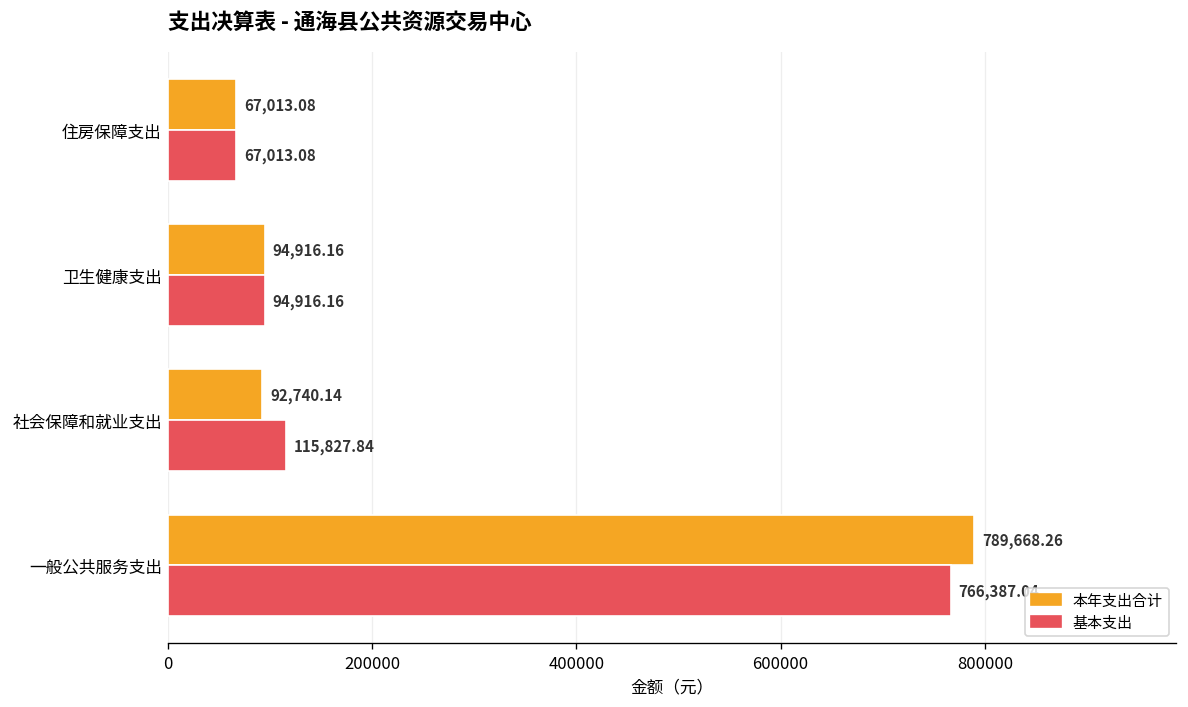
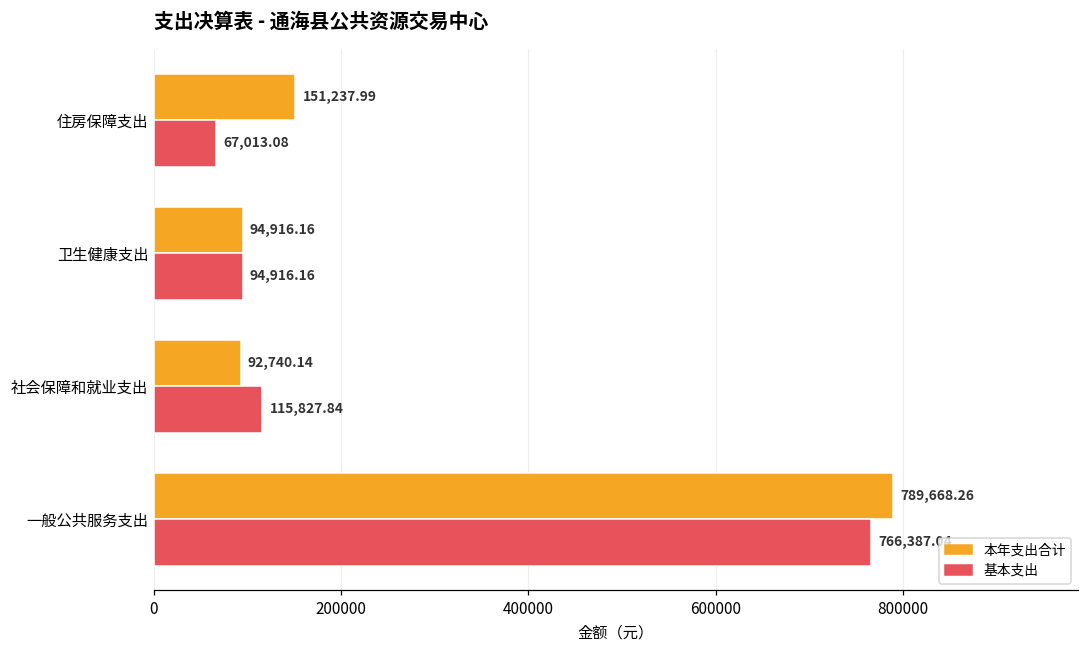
  {
    "本年支出合计": {
-     "住房保障支出": "67,013.08",
+     "住房保障支出": "151,237.99",
      "卫生健康支出": "94,916.16",
      "社会保障和就业支出": "92,740.14",
      "一般公共服务支出": "789,668.26"
    },
    "基本支出": {
      "住房保障支出": "67,013.08",
      "卫生健康支出": "94,916.16",
      "社会保障和就业支出": "115,827.84"
    }
  }
